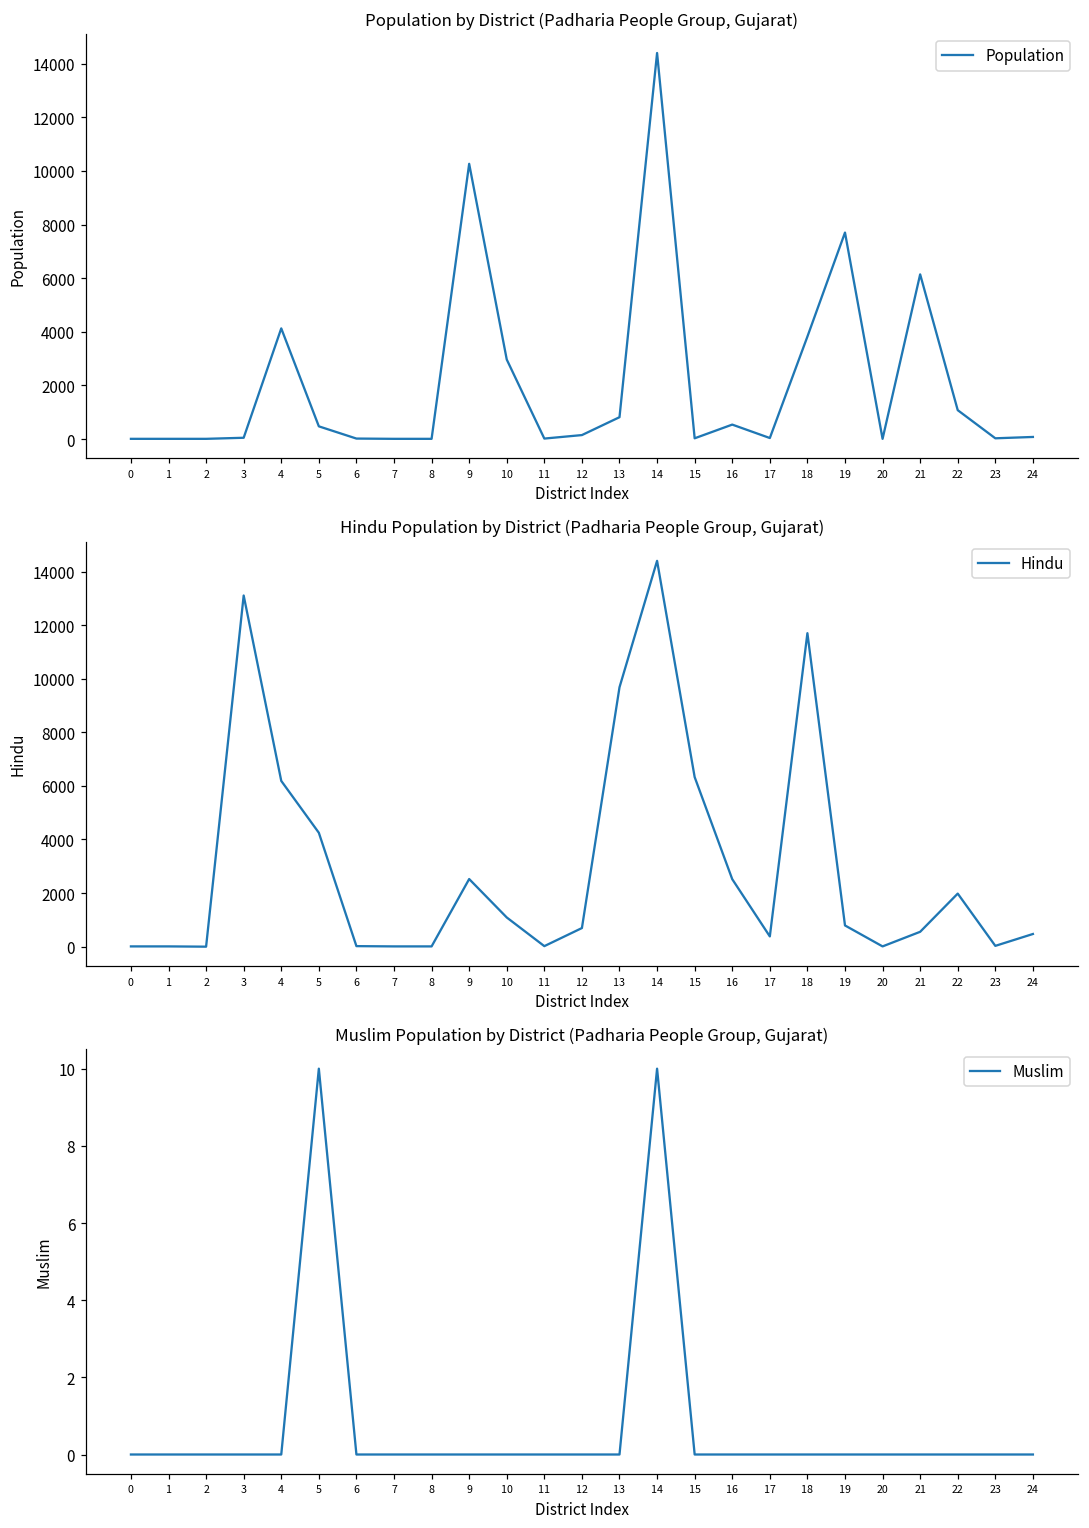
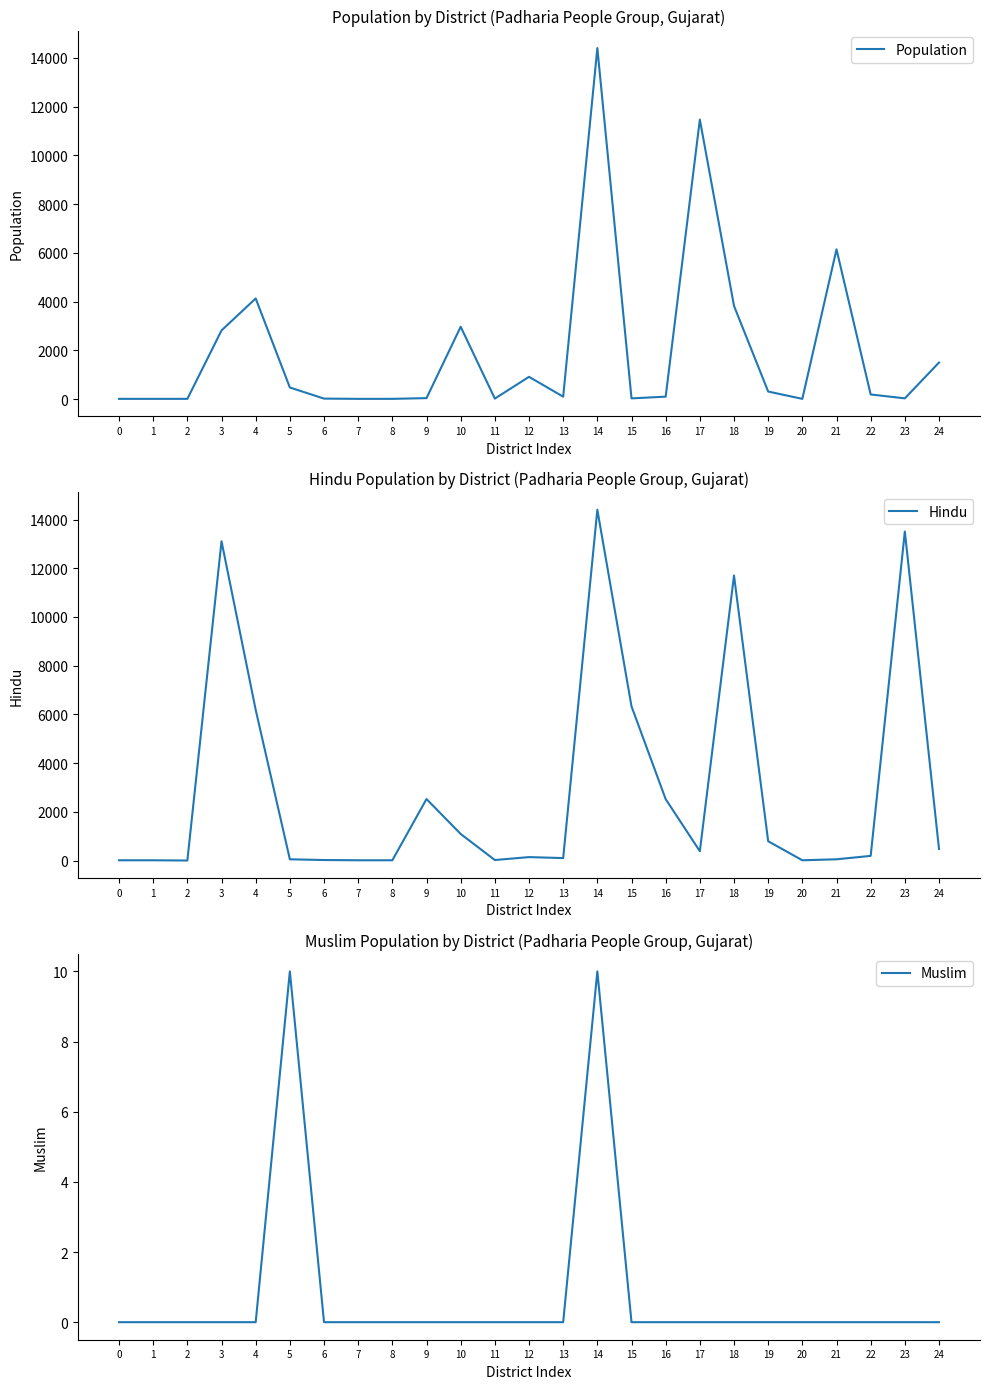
  {
    "Population by District (Padharia People Group, Gujarat)": {
      "0": 0,
      "1": 0,
      "2": 0,
-     "3": 100,
+     "3": 2800,
      "4": 4100,
      "5": 500,
      "6": 0,
      "7": 0,
      "8": 0,
-     "9": 10300,
+     "9": 0,
      "10": 3000,
      "11": 0,
-     "12": 200,
-     "13": 800,
+     "12": 900,
+     "13": 100,
      "14": 14400,
      "15": 0,
-     "16": 500,
-     "17": 0,
+     "16": 100,
+     "17": 11500,
      "18": 3800,
-     "19": 7700,
+     "19": 300,
      "20": 0,
      "21": 6100,
-     "22": 1100,
+     "22": 200,
      "23": 0,
-     "24": 100
+     "24": 1500
    },
    "Hindu Population by District (Padharia People Group, Gujarat)": {
      "0": 0,
      "1": 0,
      "2": 0,
      "3": 13100,
      "4": 6200,
-     "5": 4300,
+     "5": 100,
      "6": 0,
      "7": 0,
      "8": 0,
      "9": 2500,
      "10": 1100,
      "11": 0,
-     "12": 700,
-     "13": 9700,
+     "12": 100,
+     "13": 100,
      "14": 14400,
      "15": 6300,
      "16": 2500,
      "17": 400,
      "18": 11700,
      "19": 800,
      "20": 0,
-     "21": 600,
-     "22": 2000,
-     "23": 0,
+     "21": 100,
+     "22": 200,
+     "23": 13500,
      "24": 500
    },
    "Muslim Population by District (Padharia People Group, Gujarat)": {
      "0": 0.0,
      "1": 0.0,
      "2": 0.0,
      "3": 0.0,
      "4": 0.0,
      "5": 10.0,
      "6": 0.0,
      "7": 0.0,
      "8": 0.0,
      "9": 0.0,
      "10": 0.0,
      "11": 0.0,
      "12": 0.0,
      "13": 0.0,
      "14": 10.0,
      "15": 0.0,
      "16": 0.0,
      "17": 0.0,
      "18": 0.0,
      "19": 0.0,
      "20": 0.0,
      "21": 0.0,
      "22": 0.0,
      "23": 0.0,
      "24": 0.0
    }
  }
